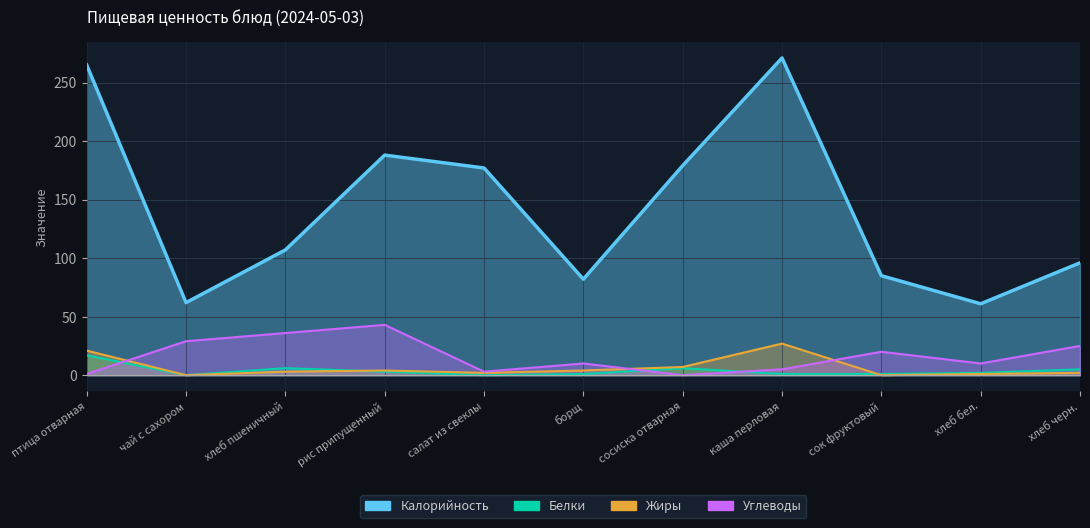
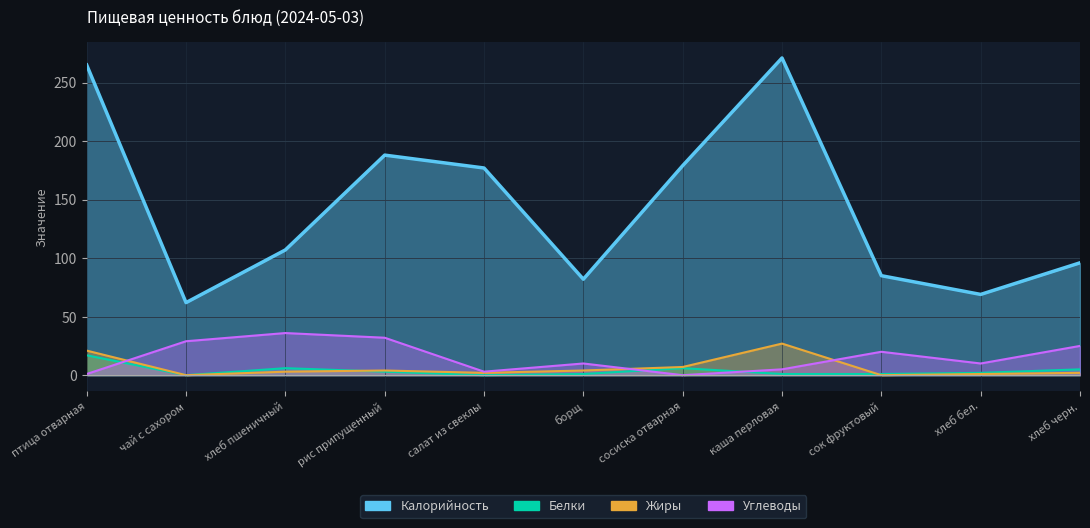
  {
    "Калорийность": {
      "птица отварная": 265,
      "чай с сахором": 62,
      "хлеб пшеничный": 107,
      "рис припущенный": 188,
      "салат из свеклы": 177,
      "борщ": 82,
      "сосиска отварная": 179,
      "каша перловая": 271,
      "сок фруктовый": 85,
-     "хлеб бел.": 61,
+     "хлеб бел.": 69,
      "хлеб черн.": 96
    },
    "Белки": {
      "птица отварная": 17,
      "хлеб пшеничный": 6,
      "борщ": 1,
      "каша перловая": 1,
      "хлеб черн.": 5
    },
    "Жиры": {
      "птица отварная": 21,
      "хлеб пшеничный": 3,
      "борщ": 4,
      "каша перловая": 27,
      "хлеб черн.": 2
    },
    "Углеводы": {
      "птица отварная": 1,
      "чай с сахором": 29,
      "хлеб пшеничный": 36,
-     "рис припущенный": 43,
+     "рис припущенный": 32,
      "борщ": 10,
      "сосиска отварная": 0,
      "каша перловая": 5,
      "сок фруктовый": 20,
      "хлеб бел.": 10,
      "хлеб черн.": 25
    }
  }
